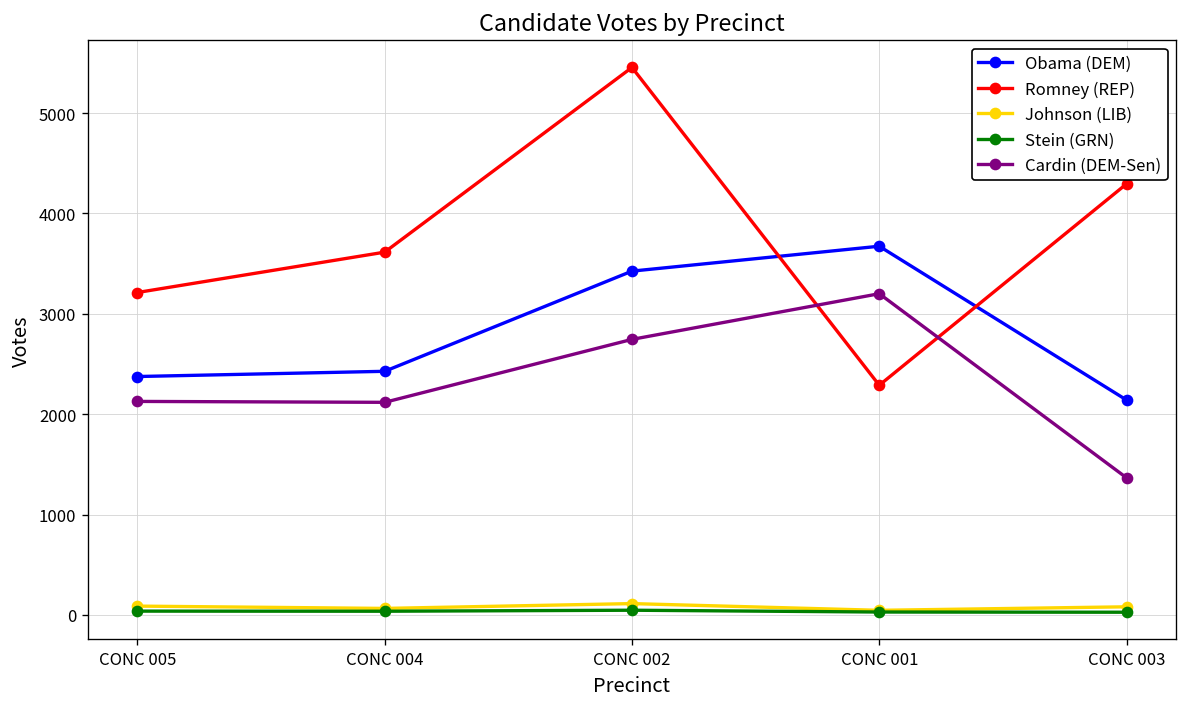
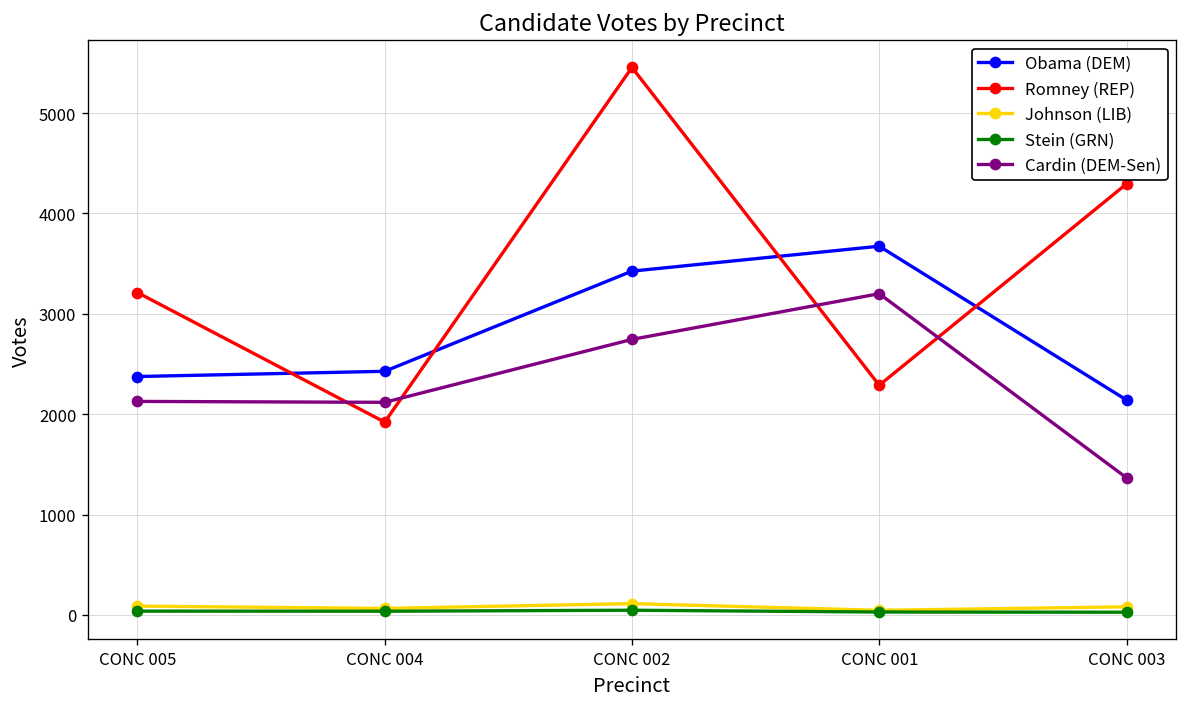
  {
    "Obama (DEM)": {
      "CONC 005": 2400,
      "CONC 004": 2400,
      "CONC 002": 3400,
      "CONC 001": 3700,
      "CONC 003": 2100
    },
    "Romney (REP)": {
      "CONC 005": 3200,
-     "CONC 004": 3600,
+     "CONC 004": 1900,
      "CONC 002": 5500,
      "CONC 001": 2300,
      "CONC 003": 4300
    },
    "Johnson (LIB)": {
      "CONC 005": 100,
      "CONC 002": 100,
      "CONC 003": 100
    },
    "Stein (GRN)": {
      "CONC 005": 0,
      "CONC 002": 0,
      "CONC 003": 0
    },
    "Cardin (DEM-Sen)": {
      "CONC 005": 2100,
      "CONC 004": 2100,
      "CONC 002": 2700,
      "CONC 001": 3200,
      "CONC 003": 1400
    }
  }
